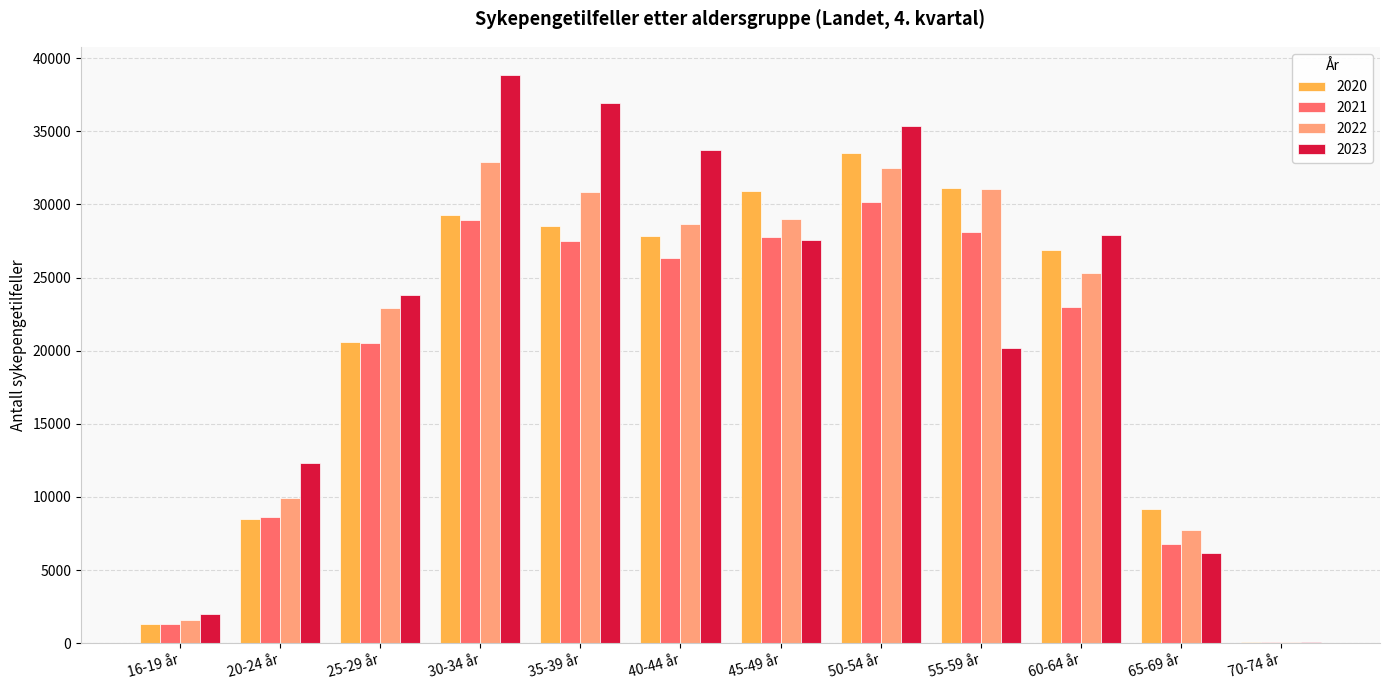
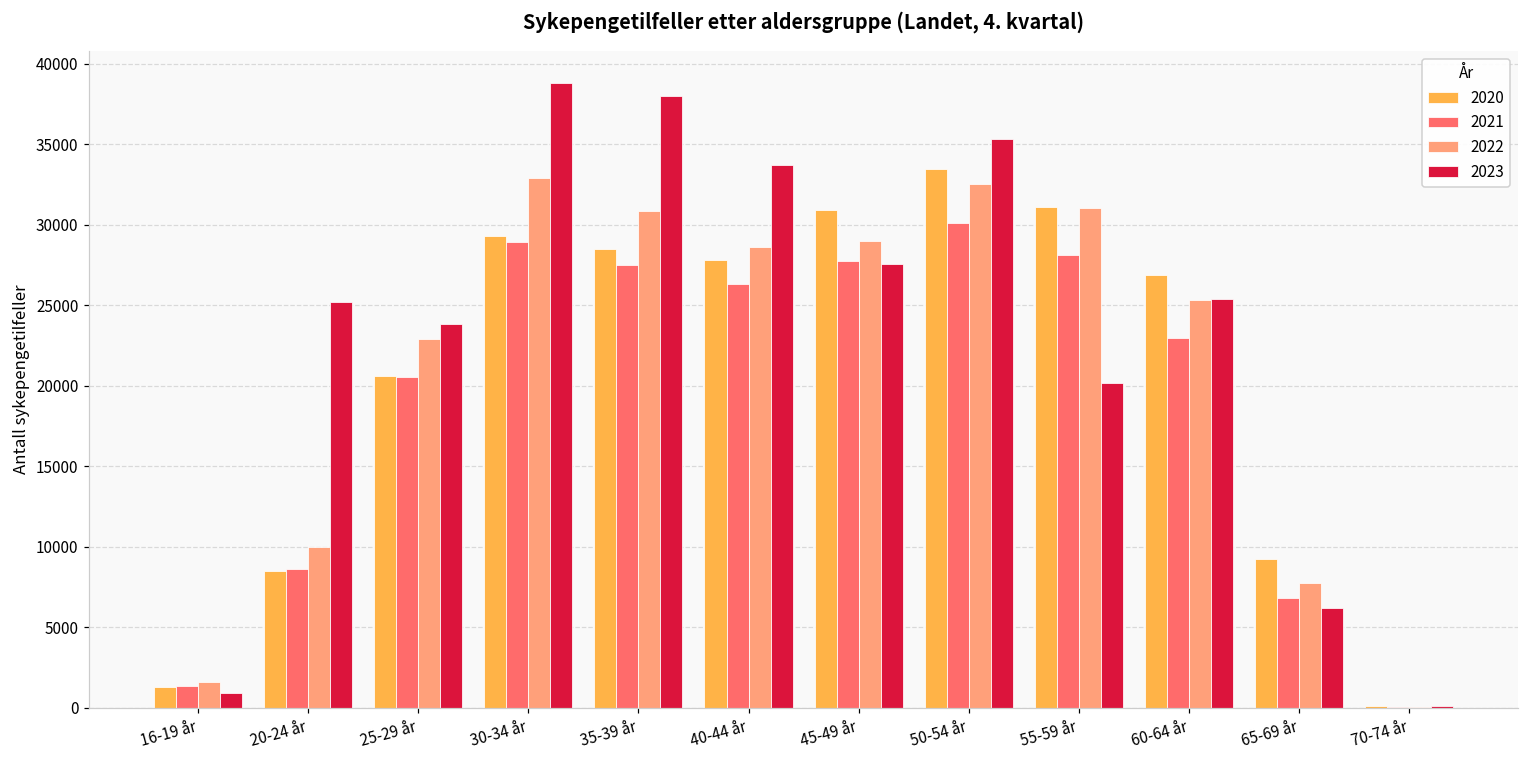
  {
    "2023": {
-     "16-19 år": 2000,
-     "20-24 år": 12300,
+     "16-19 år": 900,
+     "20-24 år": 25200,
      "25-29 år": 23800,
      "30-34 år": 38800,
-     "35-39 år": 36900,
+     "35-39 år": 38000,
      "40-44 år": 33700,
      "45-49 år": 27600,
      "50-54 år": 35300,
      "55-59 år": 20200,
-     "60-64 år": 27900,
+     "60-64 år": 25400,
      "65-69 år": 6200
    }
  }
